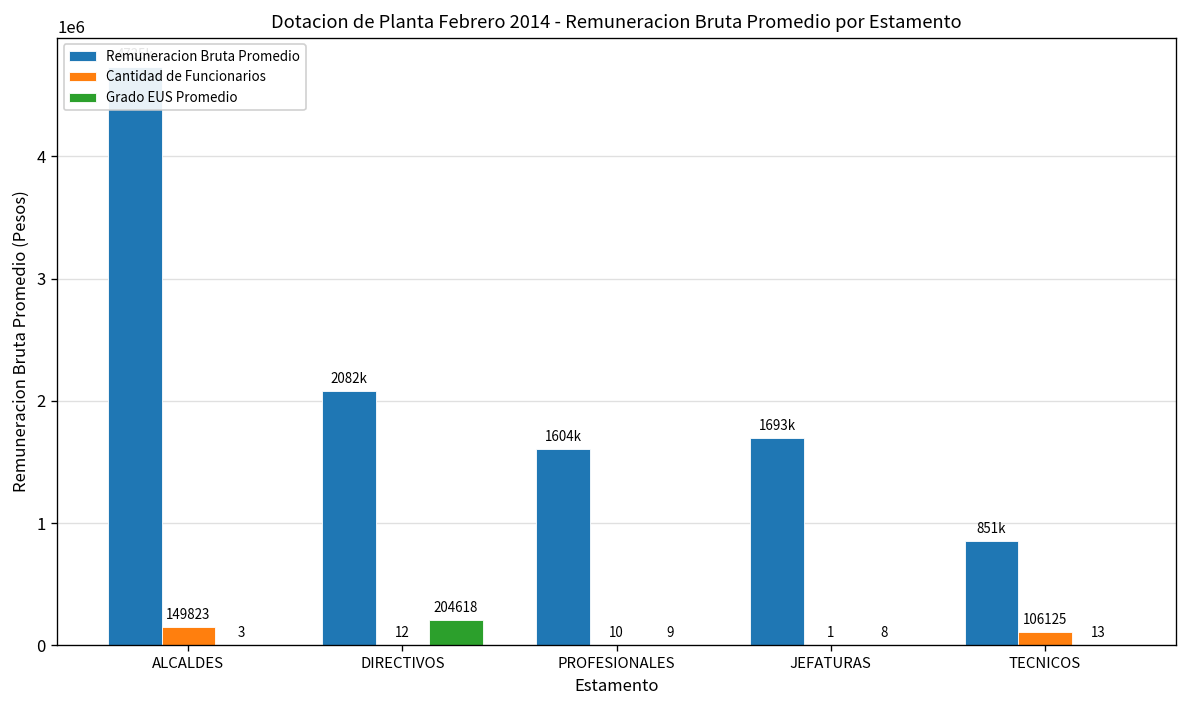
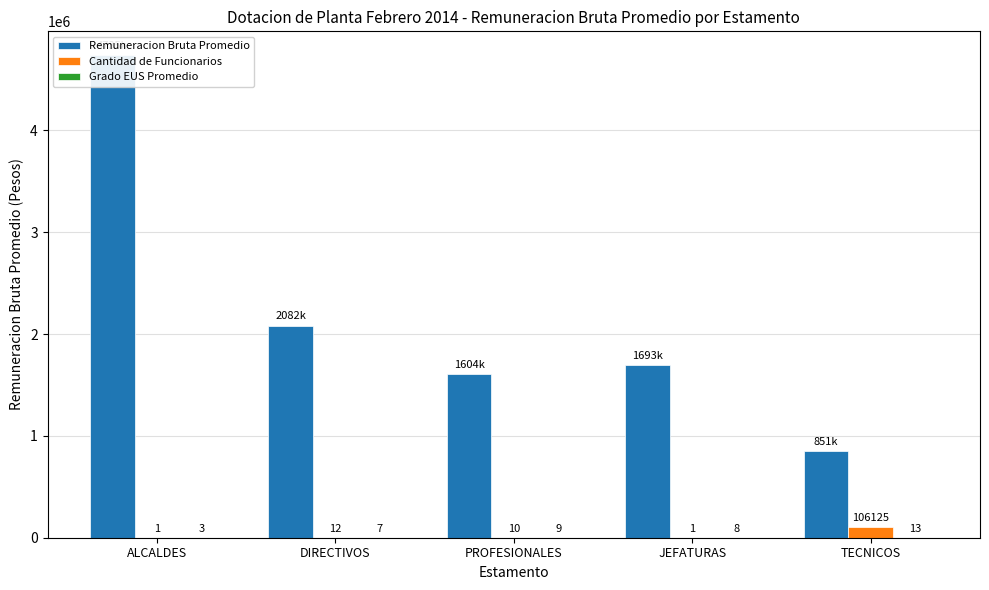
  {
    "Remuneracion Bruta Promedio": {
      "DIRECTIVOS": "2082k",
      "PROFESIONALES": "1604k"
    },
    "Cantidad de Funcionarios": {
-     "ALCALDES": "149823",
+     "ALCALDES": "1",
      "DIRECTIVOS": "12",
      "PROFESIONALES": "10",
      "JEFATURAS": "1",
      "TECNICOS": "106125"
    },
    "Grado EUS Promedio": {
      "ALCALDES": "3",
-     "DIRECTIVOS": "204618",
+     "DIRECTIVOS": "7",
      "PROFESIONALES": "9",
      "JEFATURAS": "8",
      "TECNICOS": "13"
    }
  }
